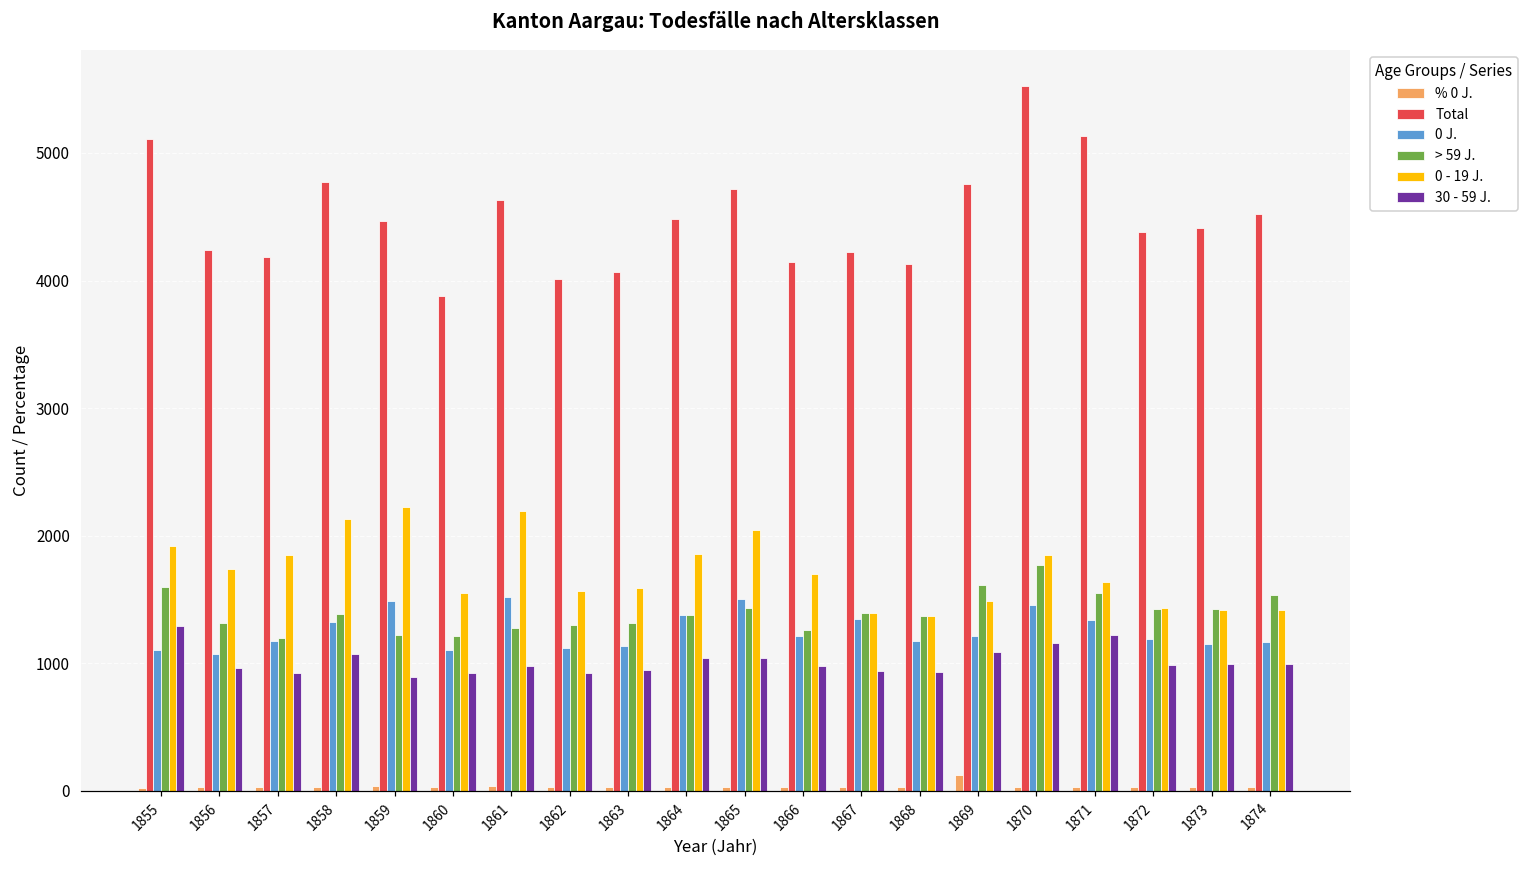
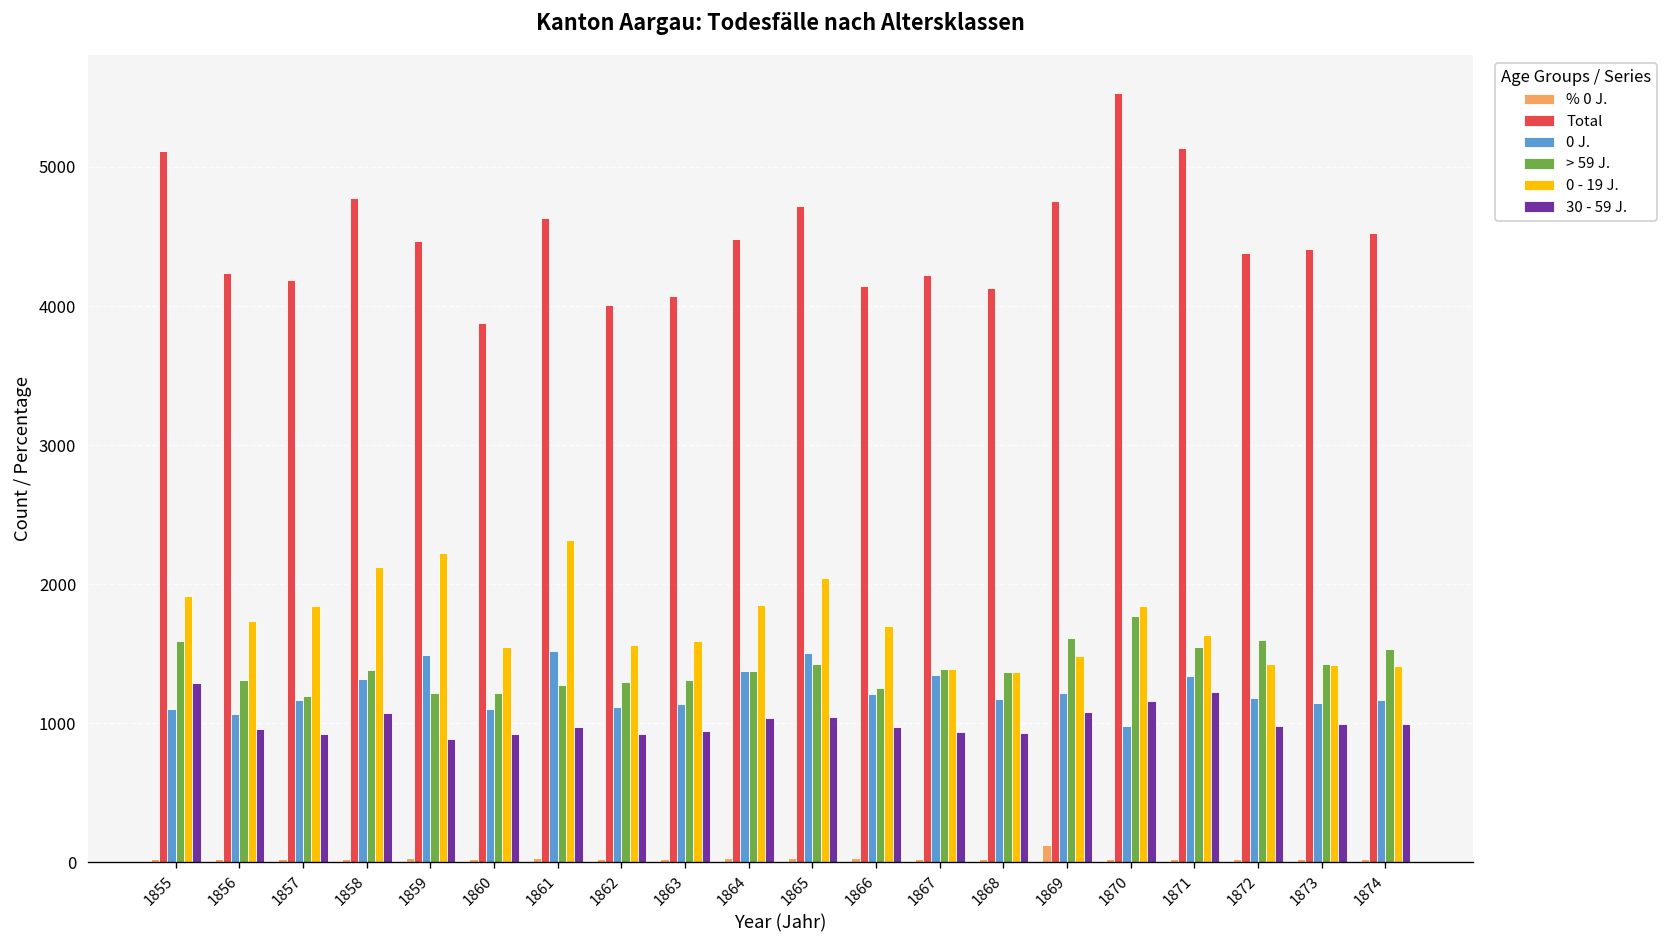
  {
    "% 0 J.": {
      "1855": 20,
      "1856": 30,
      "1857": 30,
      "1858": 30,
      "1859": 30,
      "1860": 30,
      "1861": 30,
      "1862": 30,
      "1863": 30,
      "1864": 30,
      "1865": 30,
      "1866": 30,
      "1867": 30,
      "1868": 30,
      "1869": 130,
      "1870": 30,
      "1871": 30,
      "1872": 30,
      "1873": 30,
      "1874": 30
    },
    "Total": {
      "1855": 5110,
      "1856": 4240,
      "1857": 4180,
      "1858": 4780,
      "1859": 4470,
      "1860": 3880,
      "1861": 4630,
      "1862": 4010,
      "1863": 4070,
      "1864": 4480,
      "1865": 4720,
      "1866": 4150,
      "1867": 4230,
      "1868": 4130,
      "1869": 4760,
      "1870": 5530,
      "1871": 5130,
      "1872": 4380,
      "1873": 4410,
      "1874": 4520
    },
    "0 J.": {
      "1855": 1100,
      "1856": 1070,
      "1857": 1170,
      "1858": 1320,
      "1859": 1490,
      "1860": 1100,
      "1861": 1520,
      "1862": 1120,
      "1863": 1140,
      "1864": 1380,
      "1865": 1500,
      "1866": 1210,
      "1867": 1350,
      "1868": 1170,
      "1869": 1220,
-     "1870": 1460,
+     "1870": 980,
      "1871": 1340,
      "1872": 1190,
      "1873": 1150,
      "1874": 1170
    },
    "> 59 J.": {
      "1855": 1590,
      "1856": 1310,
      "1857": 1200,
      "1858": 1380,
      "1859": 1220,
      "1860": 1220,
      "1861": 1280,
      "1862": 1300,
      "1863": 1310,
      "1864": 1380,
      "1865": 1430,
      "1866": 1260,
      "1867": 1390,
      "1868": 1370,
      "1869": 1610,
      "1870": 1770,
      "1871": 1550,
-     "1872": 1430,
+     "1872": 1600,
      "1873": 1430,
      "1874": 1540
    },
    "0 - 19 J.": {
      "1855": 1920,
      "1856": 1740,
      "1857": 1840,
      "1858": 2130,
      "1859": 2230,
      "1860": 1550,
-     "1861": 2190,
+     "1861": 2320,
      "1862": 1560,
      "1863": 1590,
      "1864": 1850,
      "1865": 2050,
      "1866": 1700,
      "1867": 1390,
      "1868": 1370,
      "1869": 1480,
      "1870": 1840,
      "1871": 1630,
      "1872": 1430,
      "1873": 1420,
      "1874": 1420
    },
    "30 - 59 J.": {
      "1855": 1290,
      "1856": 960,
      "1857": 920,
      "1858": 1070,
      "1859": 890,
      "1860": 920,
      "1861": 980,
      "1862": 920,
      "1863": 940,
      "1864": 1040,
      "1865": 1040,
      "1866": 980,
      "1867": 940,
      "1868": 930,
      "1869": 1080,
      "1870": 1160,
      "1871": 1220,
      "1872": 980,
      "1873": 990,
      "1874": 990
    }
  }
